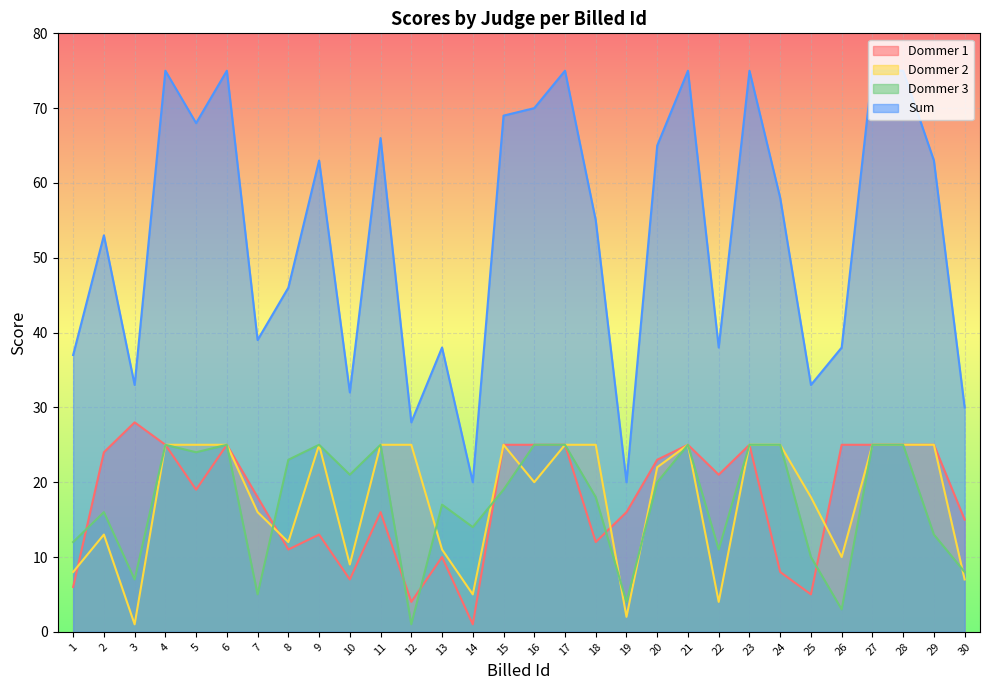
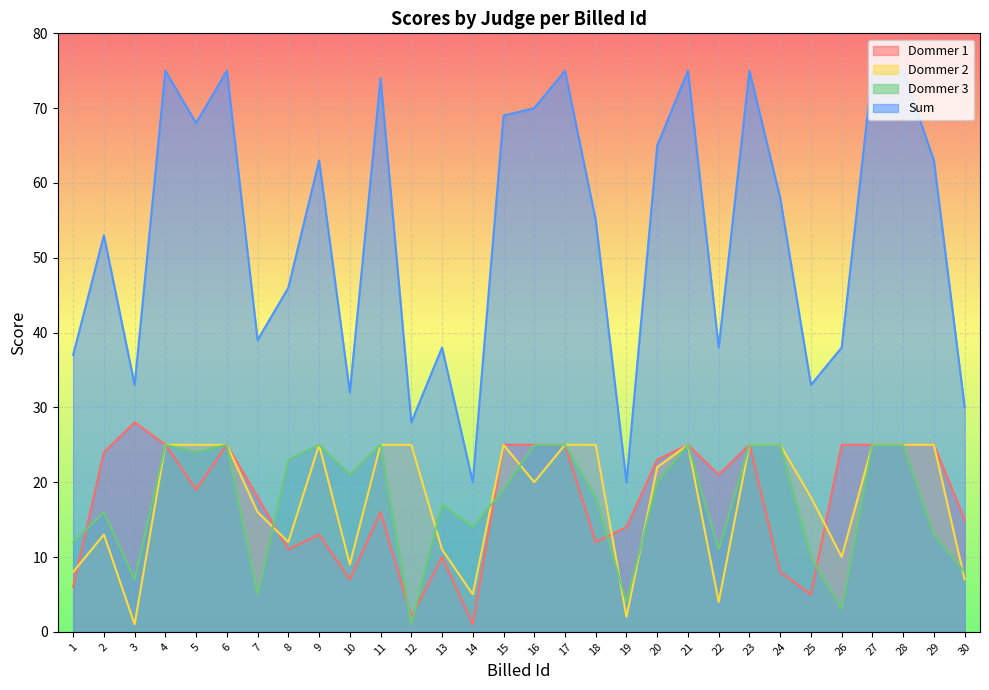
  {
    "Dommer 1": {
      "1": 6,
      "2": 24,
      "3": 28,
      "5": 19,
      "7": 18,
      "8": 11,
      "9": 13,
      "10": 7,
      "11": 16,
-     "12": 4,
+     "12": 2,
      "13": 10,
      "14": 1,
      "18": 12,
-     "19": 16,
+     "19": 14,
      "20": 23,
      "22": 21,
      "24": 8,
      "25": 5,
      "26": 25,
      "30": 15
    },
    "Dommer 2": {
      "1": 8,
      "2": 13,
      "3": 1,
      "5": 25,
      "7": 16,
      "8": 12,
      "10": 9,
      "12": 25,
      "13": 11,
      "14": 5,
      "16": 20,
      "18": 25,
      "19": 2,
      "20": 22,
      "22": 4,
      "25": 18,
      "26": 10,
      "30": 7
    },
    "Dommer 3": {
      "1": 12,
      "2": 16,
      "3": 7,
      "5": 24,
      "7": 5,
      "8": 23,
      "10": 21,
      "12": 1,
      "13": 17,
      "14": 14,
      "15": 19,
      "18": 18,
      "19": 4,
      "20": 20,
      "22": 11,
      "25": 10,
      "26": 3,
      "29": 13,
      "30": 8
    },
    "Sum": {
      "1": 37,
      "2": 53,
      "3": 33,
      "4": 75,
      "5": 68,
      "6": 75,
      "7": 39,
      "8": 46,
      "9": 63,
      "10": 32,
-     "11": 66,
+     "11": 74,
      "12": 28,
      "13": 38,
      "14": 20,
      "15": 69,
      "16": 70,
      "17": 75,
      "18": 55,
      "19": 20,
      "20": 65,
      "21": 75,
      "22": 38,
      "23": 75,
      "24": 58,
      "25": 33,
      "26": 38,
      "29": 63,
      "30": 30
    }
  }
